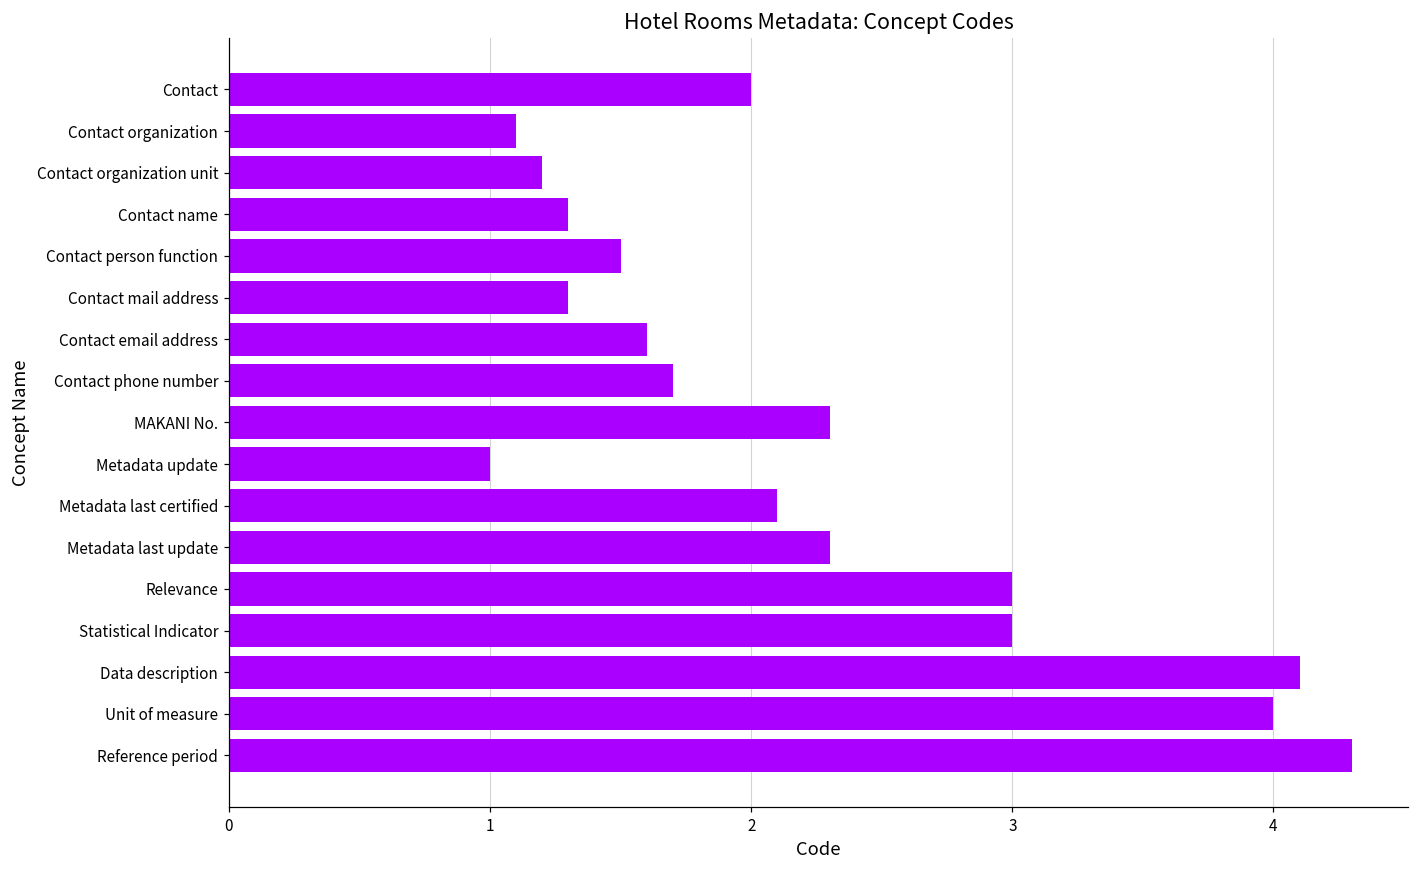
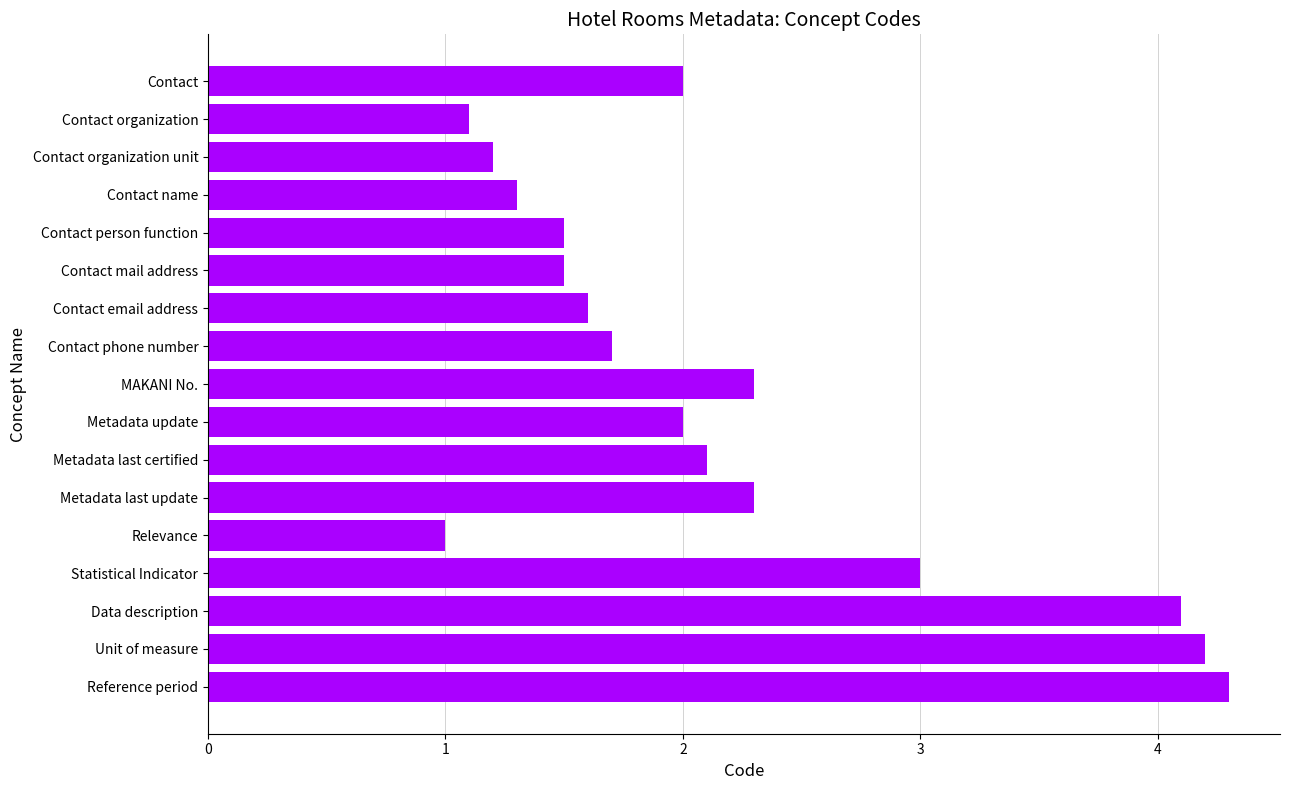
  {
    "Contact": 2.0,
    "Contact organization": 1.1,
    "Contact organization unit": 1.2,
    "Contact name": 1.3,
    "Contact person function": 1.5,
-   "Contact mail address": 1.3,
+   "Contact mail address": 1.5,
    "Contact email address": 1.6,
    "Contact phone number": 1.7,
    "MAKANI No.": 2.3,
-   "Metadata update": 1,
+   "Metadata update": 2,
    "Metadata last certified": 2.1,
    "Metadata last update": 2.3,
-   "Relevance": 3,
+   "Relevance": 1,
    "Statistical Indicator": 3.0,
    "Data description": 4.1,
-   "Unit of measure": 4.0,
+   "Unit of measure": 4.2,
    "Reference period": 4.3
  }
